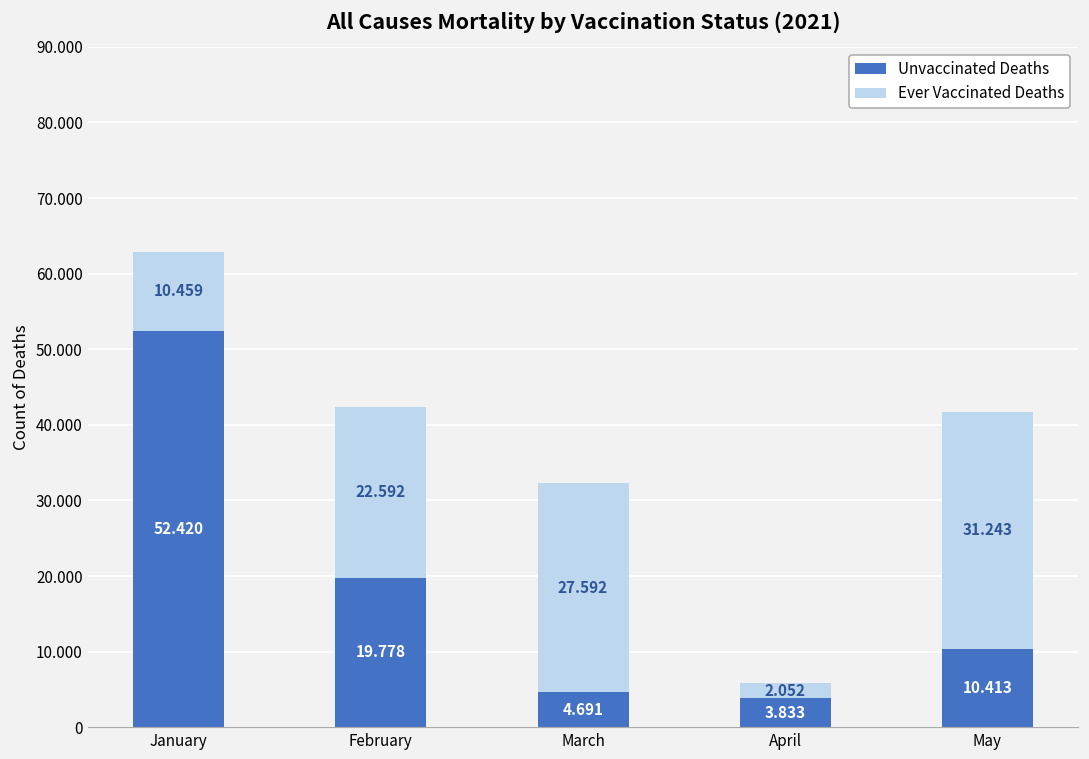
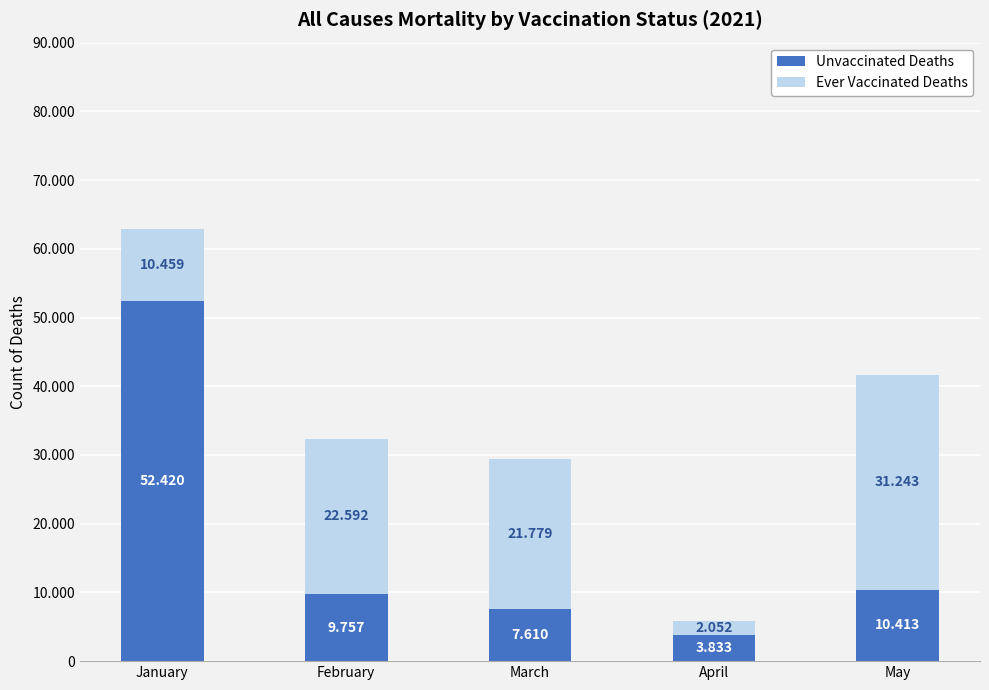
  {
    "Unvaccinated Deaths": {
-     "February": 19.778,
-     "March": 4.691
+     "February": 9.757,
+     "March": 7.610
    },
    "Ever Vaccinated Deaths": {
-     "March": 27.592
+     "March": 21.779
    }
  }
